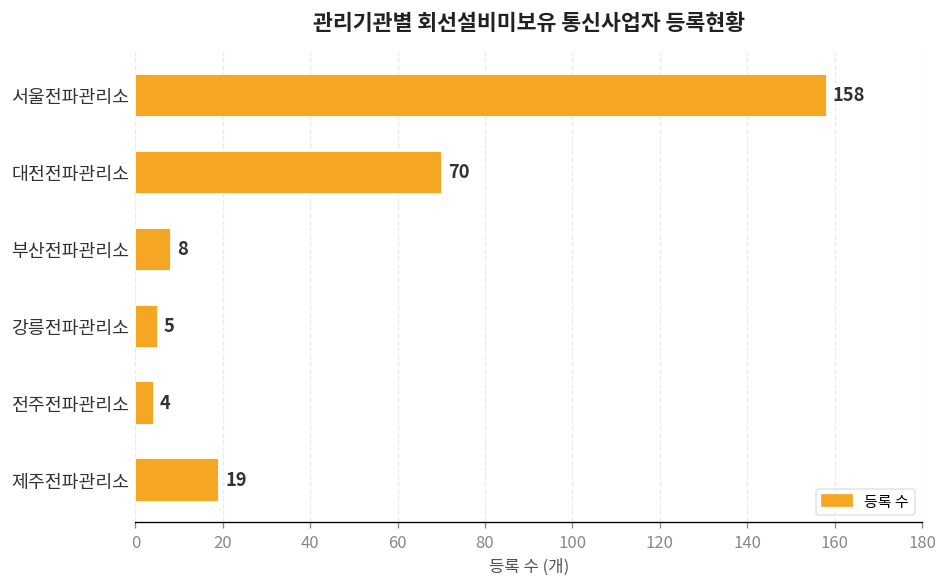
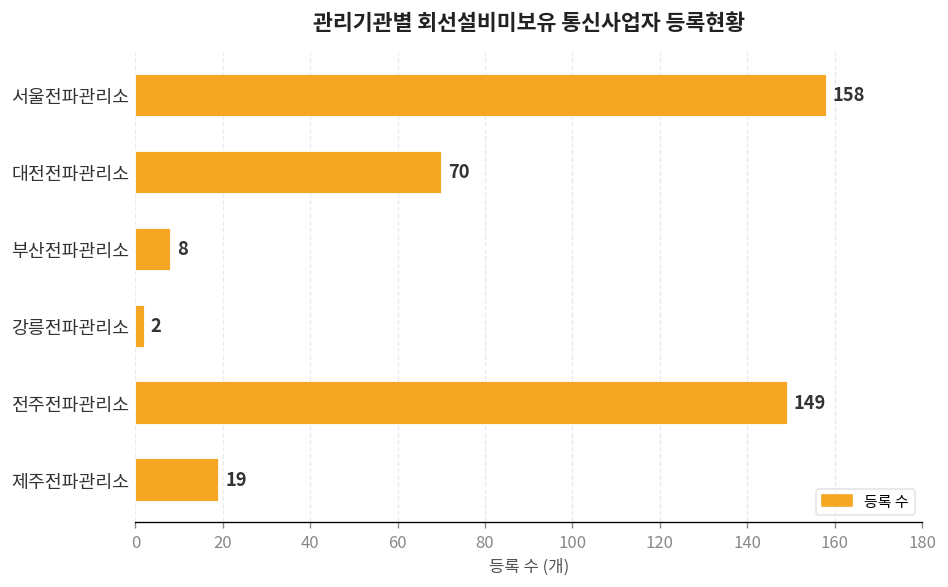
  {
    "서울전파관리소": 158,
    "대전전파관리소": 70,
    "부산전파관리소": 8,
-   "강릉전파관리소": 5,
-   "전주전파관리소": 4,
+   "강릉전파관리소": 2,
+   "전주전파관리소": 149,
    "제주전파관리소": 19
  }
